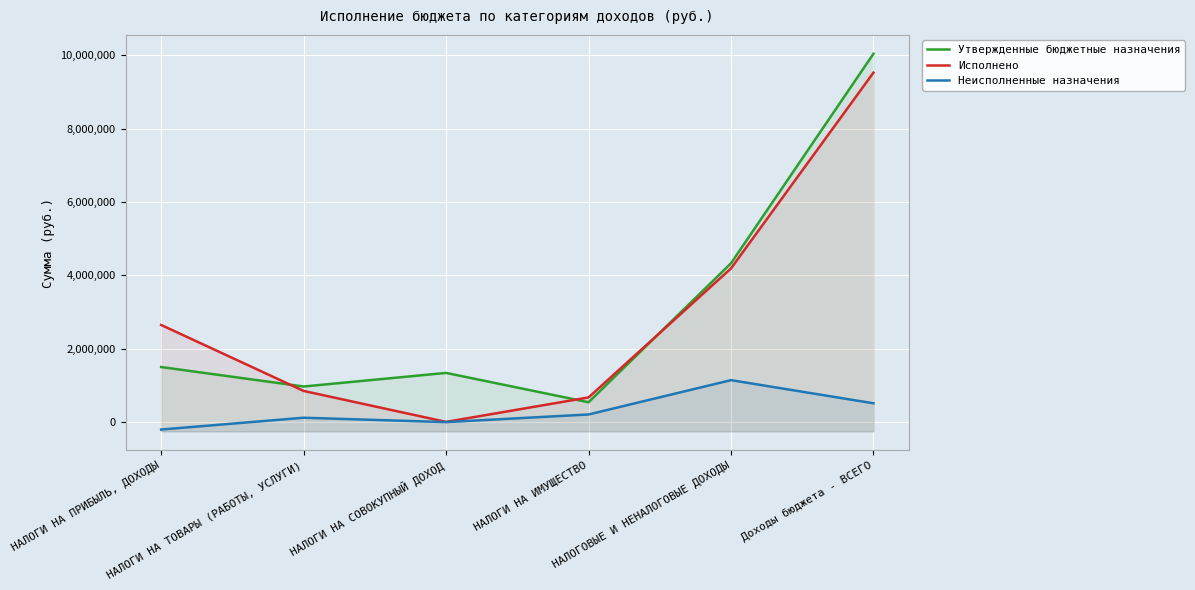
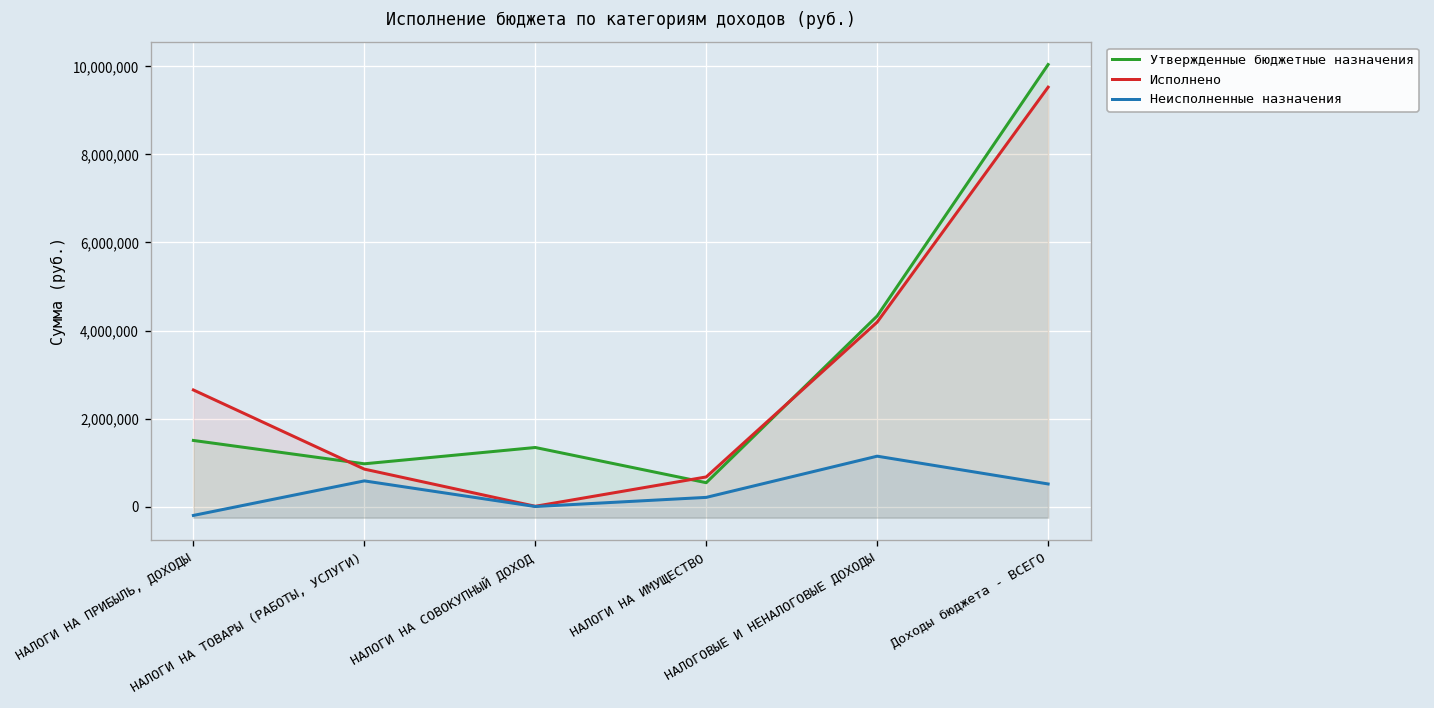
  {
    "Утвержденные бюджетные назначения": {
      "НАЛОГИ НА ПРИБЫЛЬ, ДОХОДЫ": "1,500,000",
      "НАЛОГИ НА ТОВАРЫ (РАБОТЫ, УСЛУГИ)": "1,000,000",
      "НАЛОГИ НА СОВОКУПНЫЙ ДОХОД": "1,300,000",
      "НАЛОГИ НА ИМУЩЕСТВО": "500,000",
      "НАЛОГОВЫЕ И НЕНАЛОГОВЫЕ ДОХОДЫ": "4,300,000",
      "Доходы бюджета - ВСЕГО": "10,000,000"
    },
    "Исполнено": {
      "НАЛОГИ НА ПРИБЫЛЬ, ДОХОДЫ": "2,600,000",
      "НАЛОГИ НА ТОВАРЫ (РАБОТЫ, УСЛУГИ)": "900,000",
      "НАЛОГИ НА ИМУЩЕСТВО": "700,000",
      "НАЛОГОВЫЕ И НЕНАЛОГОВЫЕ ДОХОДЫ": "4,200,000",
      "Доходы бюджета - ВСЕГО": "9,500,000"
    },
    "Неисполненные назначения": {
      "НАЛОГИ НА ПРИБЫЛЬ, ДОХОДЫ": "-200,000",
-     "НАЛОГИ НА ТОВАРЫ (РАБОТЫ, УСЛУГИ)": "100,000",
+     "НАЛОГИ НА ТОВАРЫ (РАБОТЫ, УСЛУГИ)": "600,000",
      "НАЛОГИ НА ИМУЩЕСТВО": "200,000",
      "НАЛОГОВЫЕ И НЕНАЛОГОВЫЕ ДОХОДЫ": "1,100,000",
      "Доходы бюджета - ВСЕГО": "500,000"
    }
  }
